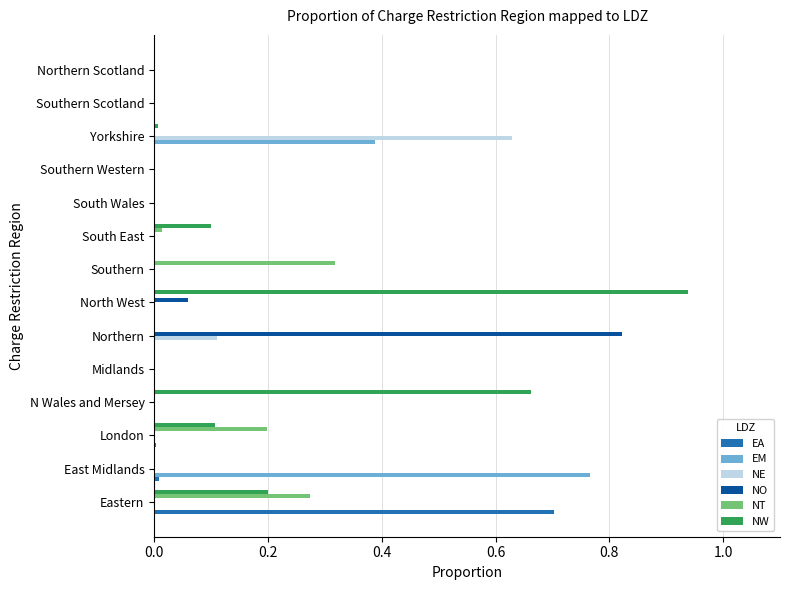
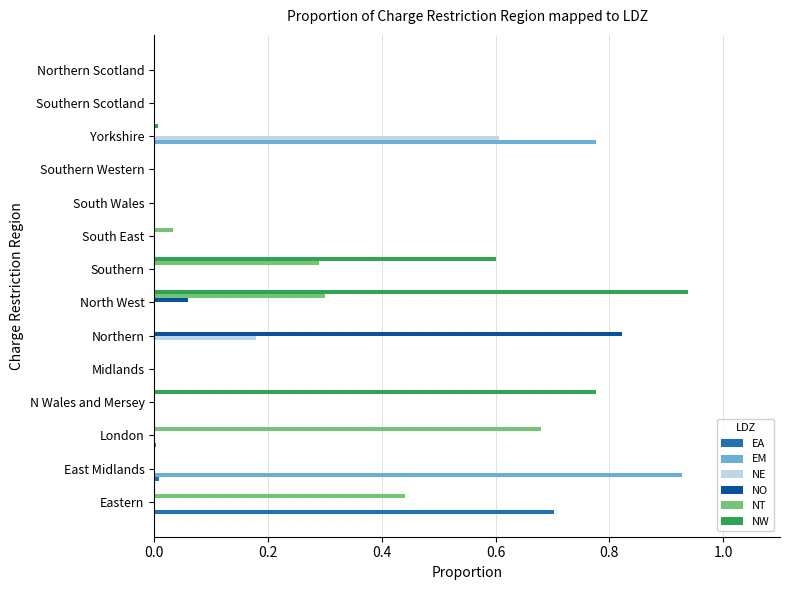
  {
    "EM": {
      "Northern Scotland": 0.00,
      "Southern Scotland": 0.00,
-     "Yorkshire": 0.39,
+     "Yorkshire": 0.78,
      "Southern Western": 0.00,
      "South Wales": 0.00,
      "South East": 0.00,
      "Southern": 0.00,
      "Northern": 0.00,
      "N Wales and Mersey": 0.00,
      "London": 0.00,
-     "East Midlands": 0.77,
+     "East Midlands": 0.93,
      "Eastern": 0.00
    },
    "NE": {
      "Northern Scotland": 0.00,
      "Southern Scotland": 0.00,
-     "Yorkshire": 0.63,
+     "Yorkshire": 0.61,
      "Southern Western": 0.00,
      "South Wales": 0.00,
      "South East": 0.00,
      "Southern": 0.00,
-     "Northern": 0.11,
+     "Northern": 0.18,
      "Midlands": 0.00,
      "N Wales and Mersey": 0.00,
      "London": 0.00,
      "East Midlands": 0.00,
      "Eastern": 0.00
    },
    "NT": {
      "Northern Scotland": 0.00,
      "Southern Scotland": 0.00,
      "Yorkshire": 0.00,
      "Southern Western": 0.00,
      "South Wales": 0.00,
-     "South East": 0.01,
-     "Southern": 0.32,
-     "North West": 0.0,
+     "South East": 0.03,
+     "Southern": 0.29,
+     "North West": 0.3,
      "Northern": 0.00,
      "Midlands": 0.00,
      "N Wales and Mersey": 0.00,
-     "London": 0.20,
+     "London": 0.68,
      "East Midlands": 0.00,
-     "Eastern": 0.27
+     "Eastern": 0.44
    },
    "NW": {
      "Northern Scotland": 0.00,
      "Southern Scotland": 0.00,
      "Yorkshire": 0.01,
      "Southern Western": 0.00,
      "South Wales": 0.00,
-     "South East": 0.1,
-     "Southern": 0.0,
+     "South East": 0.0,
+     "Southern": 0.6,
      "North West": 0.94,
      "Northern": 0.00,
-     "N Wales and Mersey": 0.66,
-     "London": 0.11,
+     "N Wales and Mersey": 0.78,
+     "London": 0.00,
      "East Midlands": 0.00,
-     "Eastern": 0.2
+     "Eastern": 0.0
    }
  }
